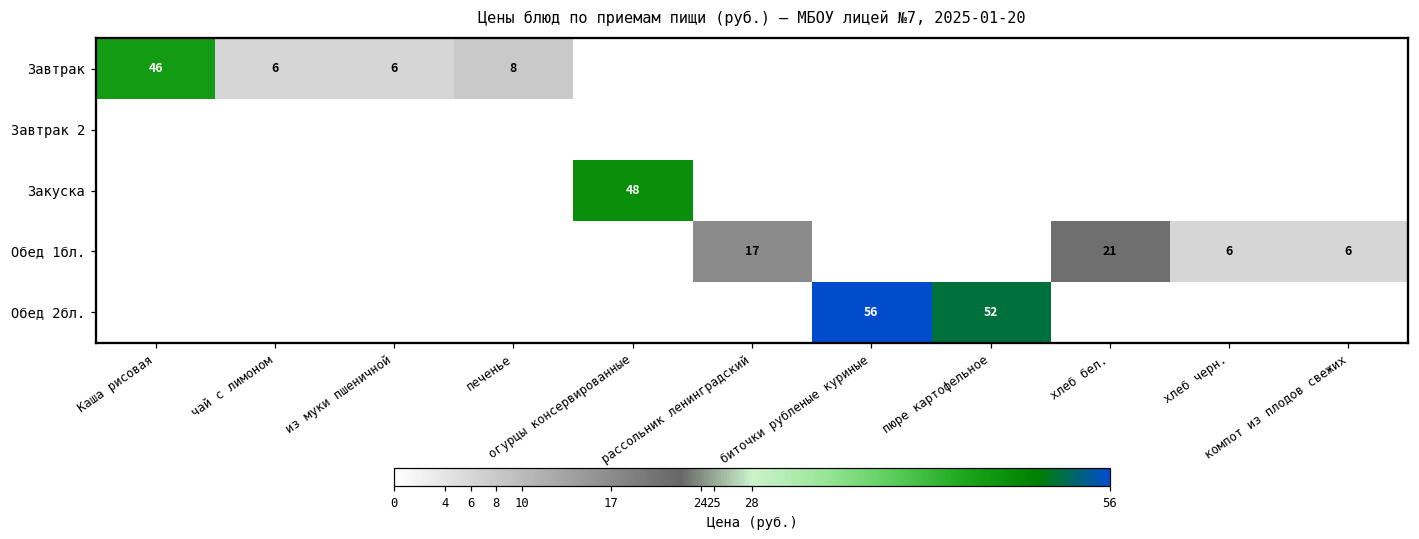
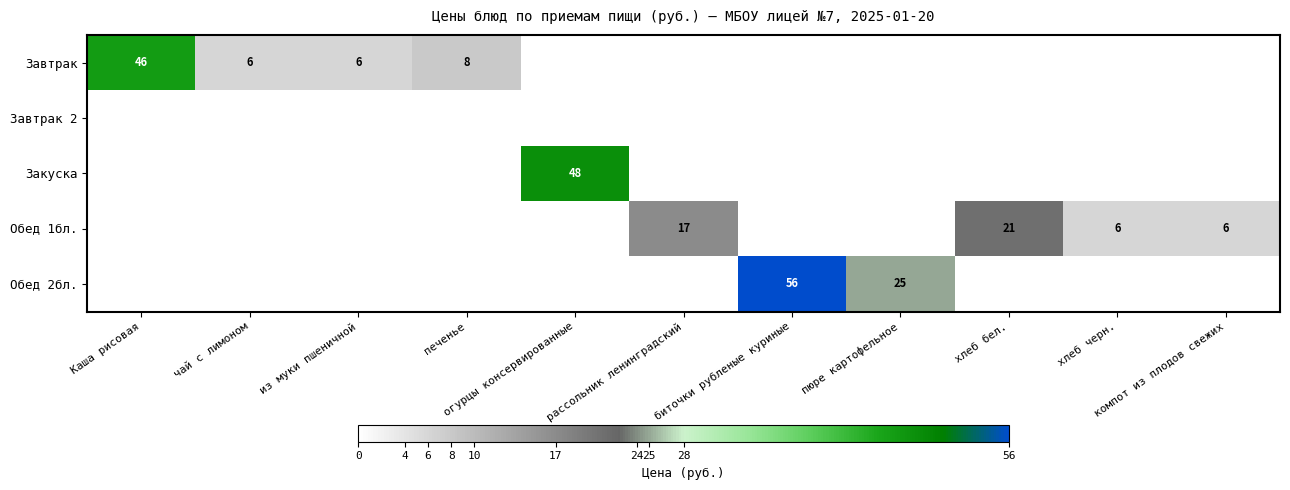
  {
    "Завтрак": {
      "Каша рисовая": 46,
      "чай с лимоном": 6,
      "из муки пшеничной": 6,
      "печенье": 8
    },
    "Закуска": {
      "огурцы консервированные": 48
    },
    "Обед 1бл.": {
      "рассольник ленинградский": 17,
      "хлеб бел.": 21,
      "хлеб черн.": 6,
      "компот из плодов свежих": 6
    },
    "Обед 2бл.": {
      "биточки рубленые куриные": 56,
-     "пюре картофельное": 52
+     "пюре картофельное": 25
    }
  }
